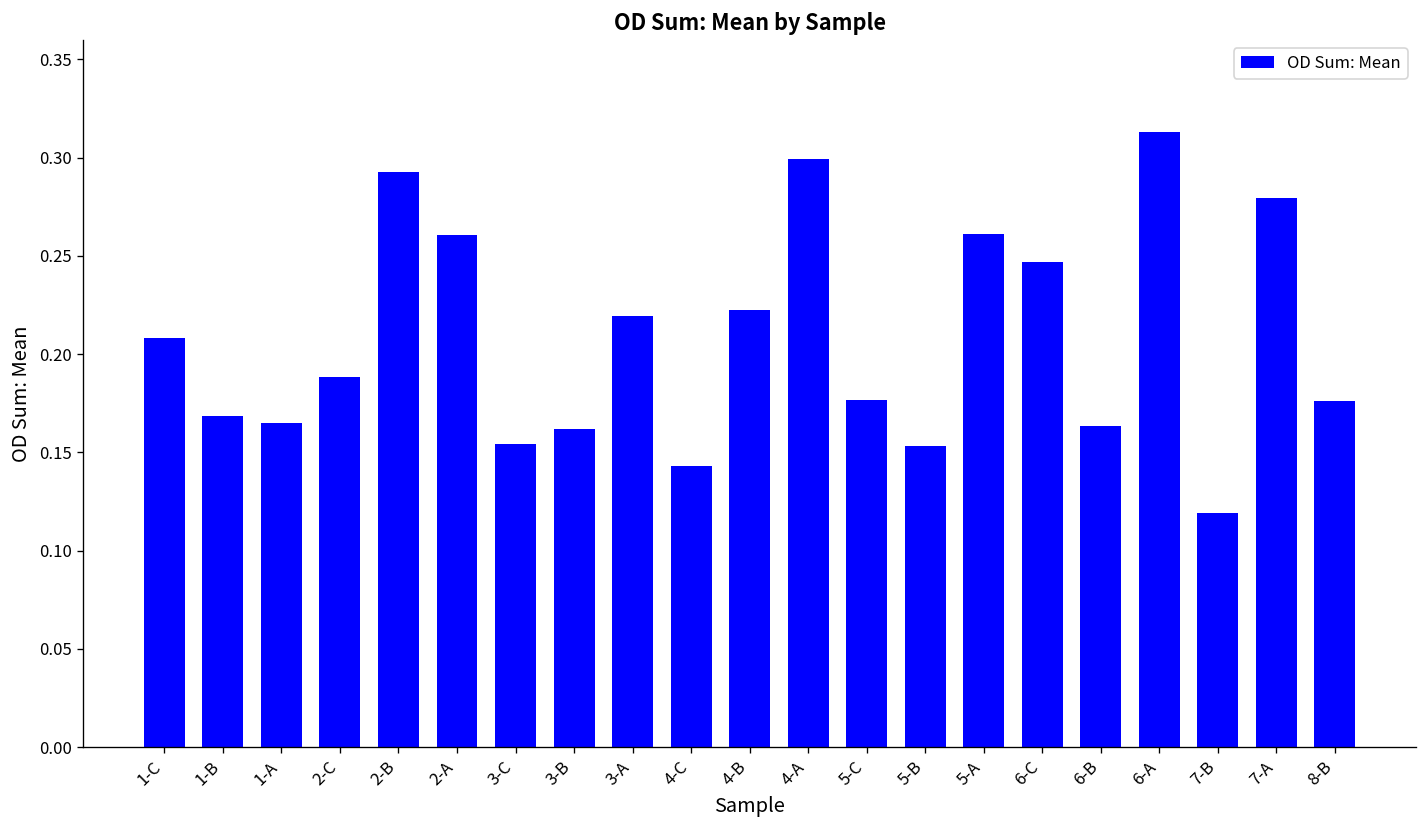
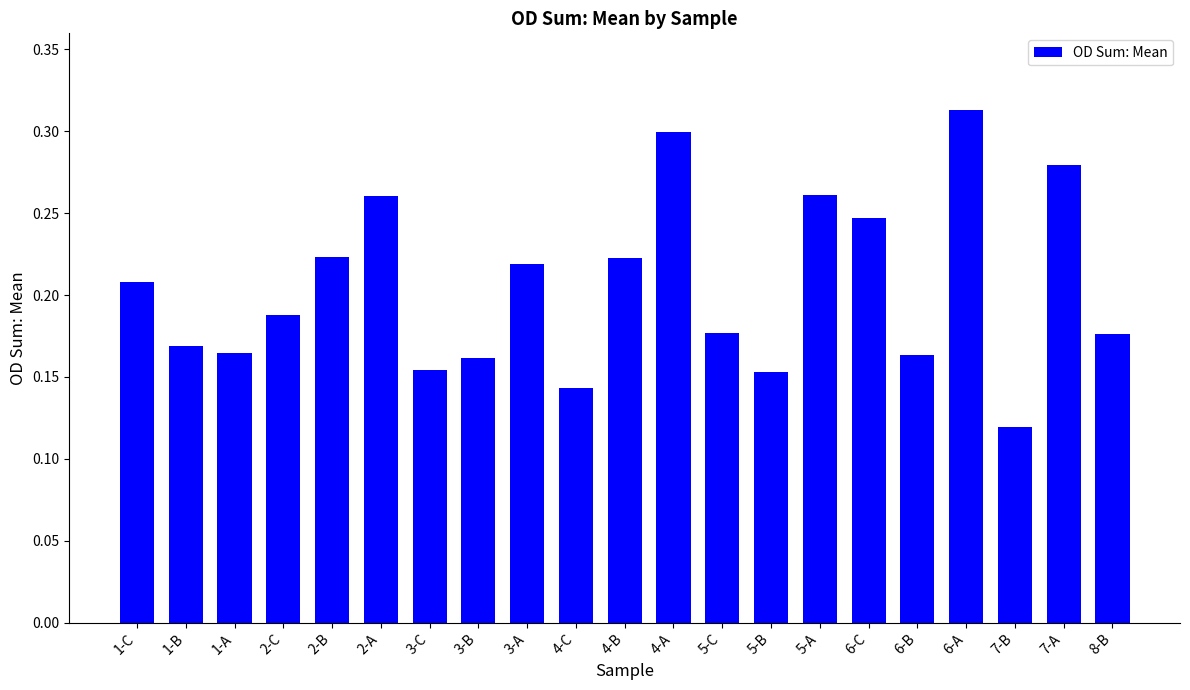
  {
    "1-C": 0.208,
    "1-B": 0.169,
    "1-A": 0.165,
    "2-C": 0.188,
-   "2-B": 0.293,
+   "2-B": 0.223,
    "2-A": 0.261,
    "3-C": 0.154,
    "3-B": 0.162,
    "3-A": 0.219,
    "4-C": 0.143,
    "4-B": 0.222,
    "4-A": 0.299,
    "5-C": 0.177,
    "5-B": 0.153,
    "5-A": 0.261,
    "6-C": 0.247,
    "6-B": 0.164,
    "6-A": 0.313,
    "7-B": 0.119,
    "7-A": 0.279,
    "8-B": 0.176
  }
